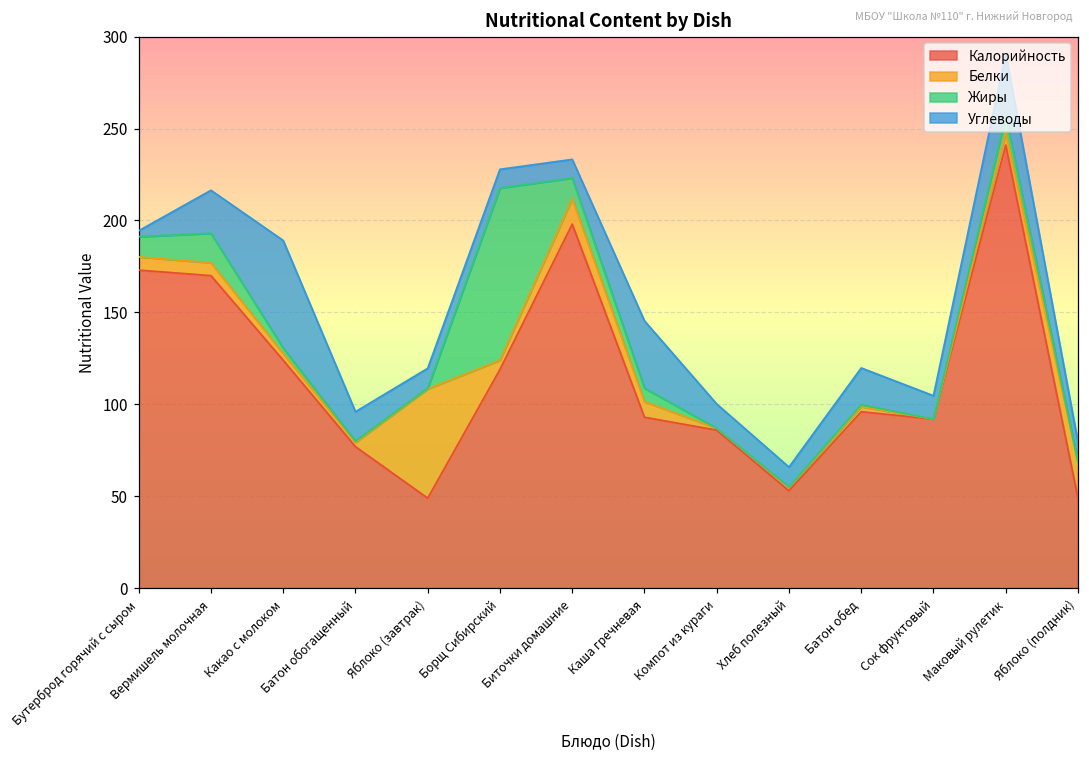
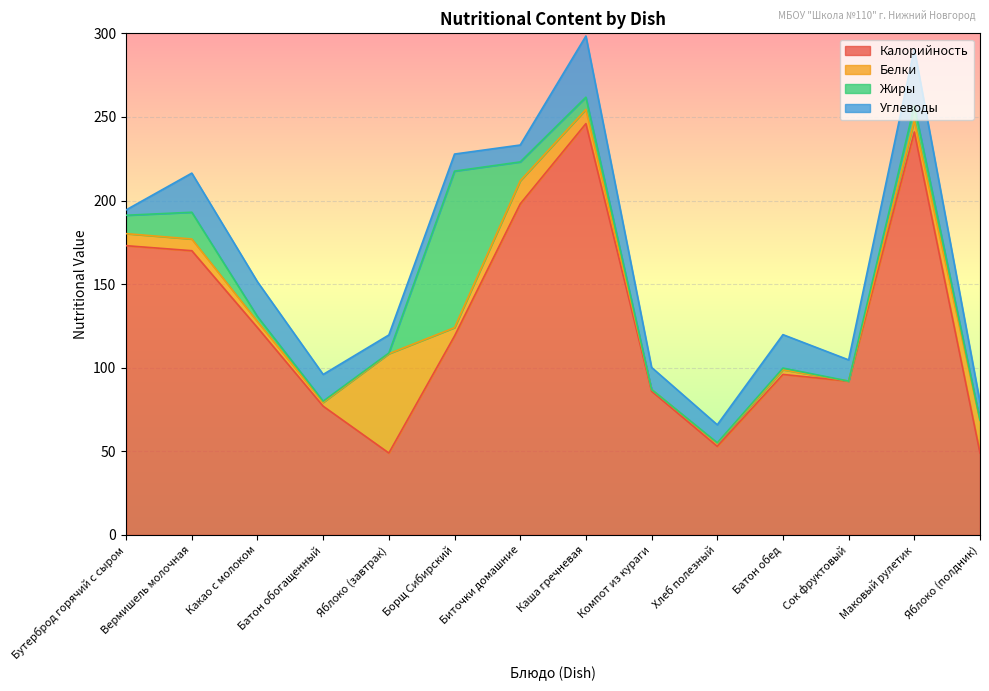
  {
    "Калорийность": {
      "Бутерброд горячий с сыром": 173,
      "Вермишель молочная": 170,
      "Какао с молоком": 124,
      "Батон обогащенный": 77,
      "Яблоко (завтрак)": 49,
      "Борщ Сибирский": 119,
      "Биточки домашние": 198,
-     "Каша гречневая": 93,
+     "Каша гречневая": 246,
      "Хлеб полезный": 53,
      "Батон обед": 96,
      "Маковый рулетик": 241,
      "Яблоко (полдник)": 49
    },
    "Белки": {
      "Бутерброд горячий с сыром": 7,
      "Вермишель молочная": 7,
      "Какао с молоком": 4,
      "Борщ Сибирский": 5,
      "Биточки домашние": 14,
      "Каша гречневая": 9
    },
    "Жиры": {
      "Бутерброд горячий с сыром": 11,
      "Вермишель молочная": 16,
      "Какао с молоком": 3,
      "Борщ Сибирский": 94,
      "Биточки домашние": 11,
      "Каша гречневая": 7
    },
    "Углеводы": {
      "Бутерброд горячий с сыром": 3,
      "Вермишель молочная": 23,
-     "Какао с молоком": 59,
+     "Какао с молоком": 21,
      "Батон обогащенный": 16,
      "Яблоко (завтрак)": 11,
      "Борщ Сибирский": 10,
      "Биточки домашние": 10,
      "Каша гречневая": 37,
      "Компот из кураги": 13,
      "Хлеб полезный": 11,
      "Батон обед": 20,
      "Сок фруктовый": 13,
      "Яблоко (полдник)": 11
    }
  }
